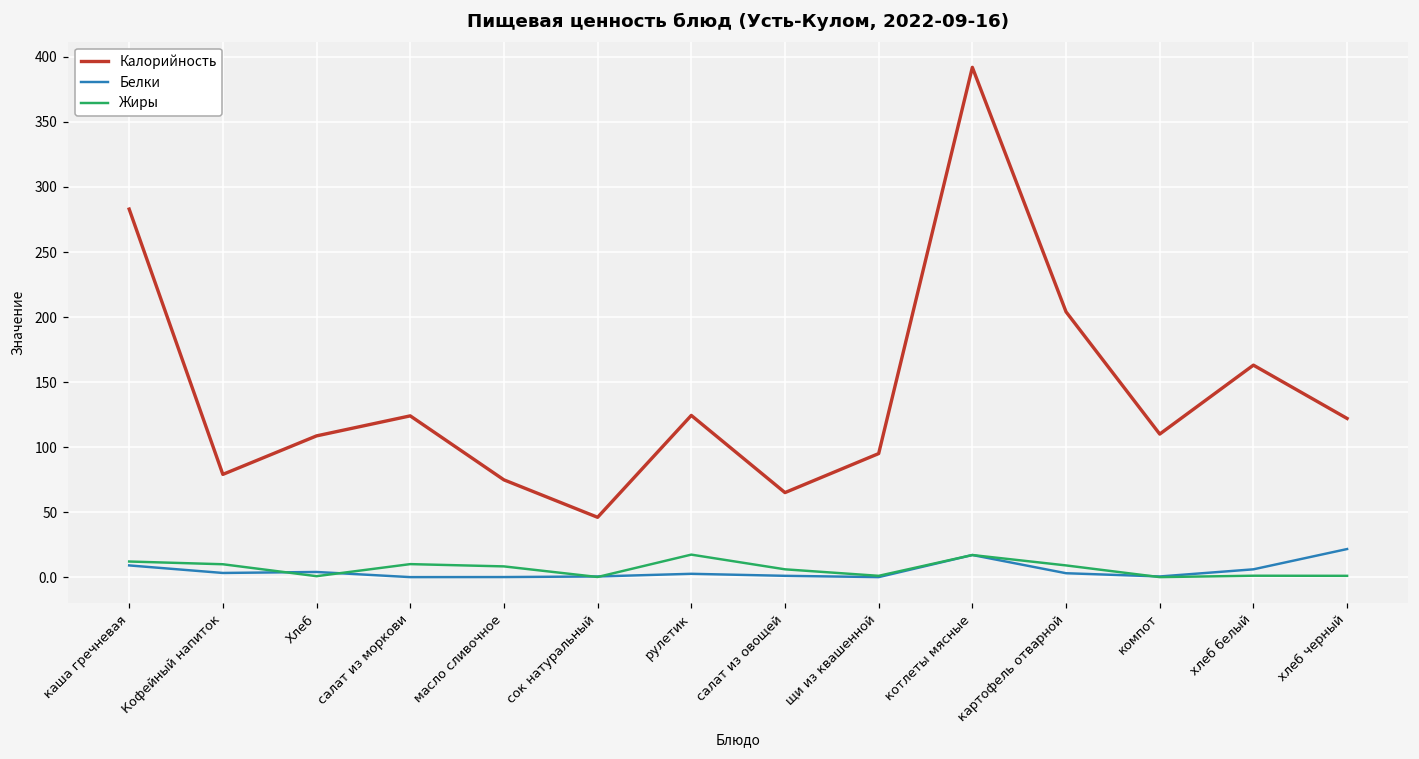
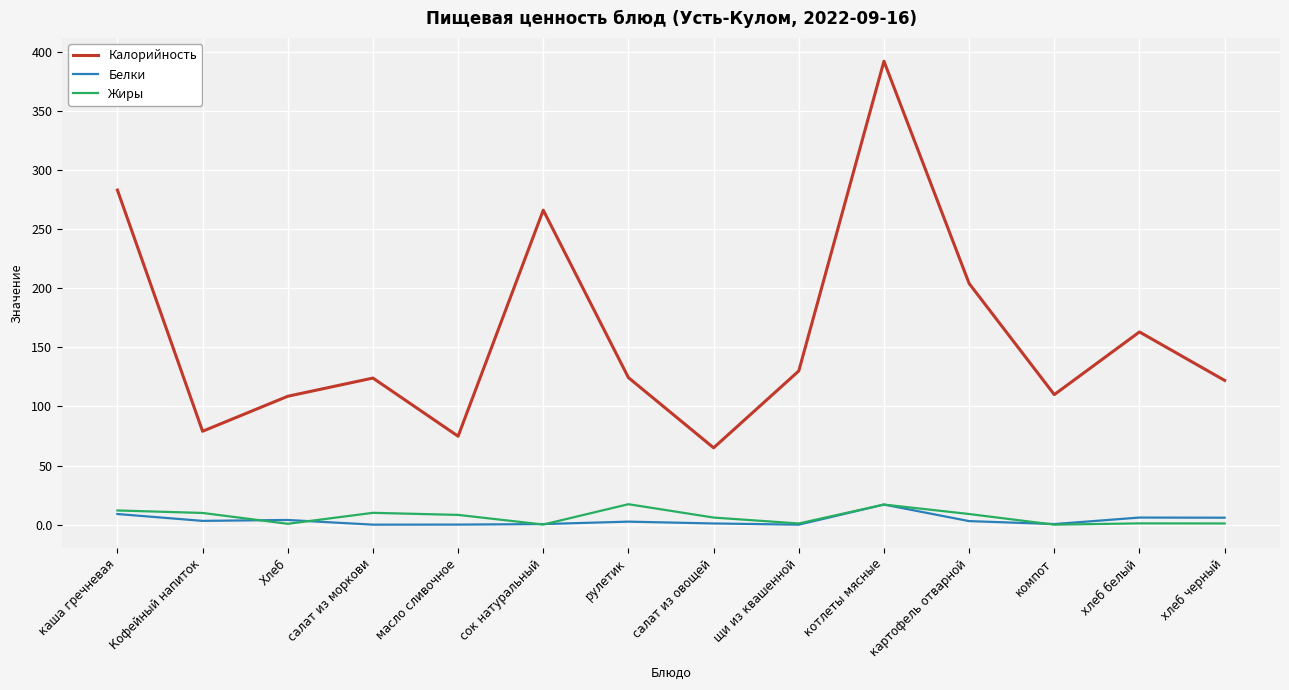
  {
    "Калорийность": {
      "каша гречневая": 283,
      "Кофейный напиток": 79,
      "Хлеб": 109,
      "салат из моркови": 124,
      "масло сливочное": 75,
-     "сок натуральный": 46,
+     "сок натуральный": 266,
      "рулетик": 124,
      "салат из овощей": 65,
-     "щи из квашенной": 95,
+     "щи из квашенной": 130,
      "котлеты мясные": 392,
      "картофель отварной": 204,
      "компот": 110,
      "хлеб белый": 163,
      "хлеб черный": 122
    },
    "Белки": {
      "каша гречневая": 9,
      "Кофейный напиток": 3,
      "Хлеб": 4,
      "салат из моркови": 0,
      "масло сливочное": 0,
      "рулетик": 3,
      "салат из овощей": 1,
      "картофель отварной": 3,
      "хлеб белый": 6,
-     "хлеб черный": 22
+     "хлеб черный": 6
    },
    "Жиры": {
      "каша гречневая": 12,
      "Кофейный напиток": 10,
      "Хлеб": 1,
      "салат из моркови": 10,
      "масло сливочное": 8,
      "рулетик": 17,
      "салат из овощей": 6,
      "картофель отварной": 9,
      "хлеб белый": 1,
      "хлеб черный": 1
    }
  }
